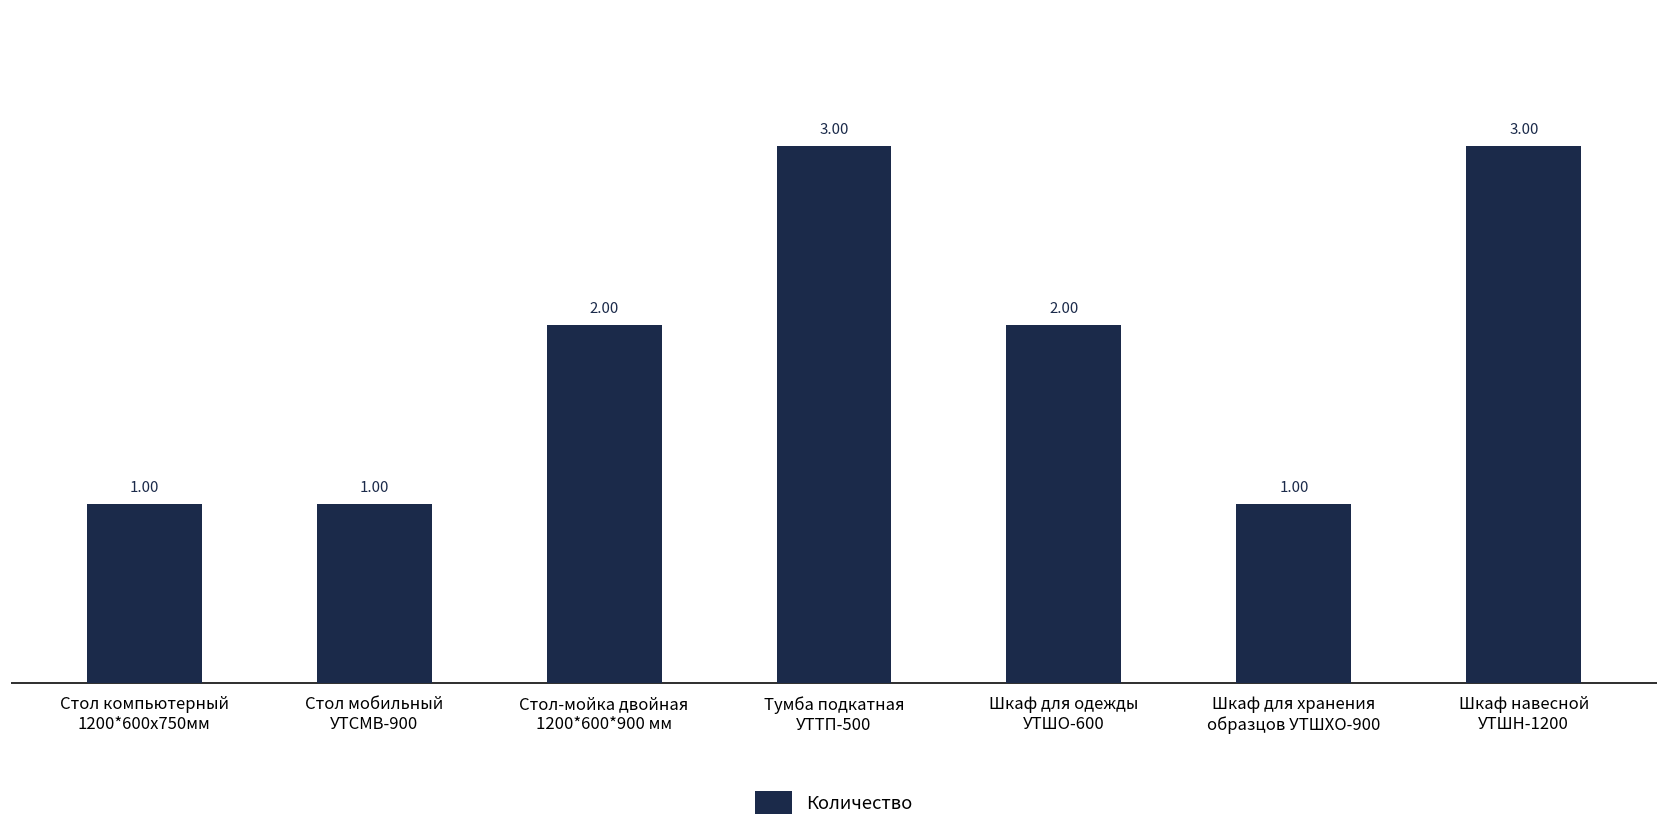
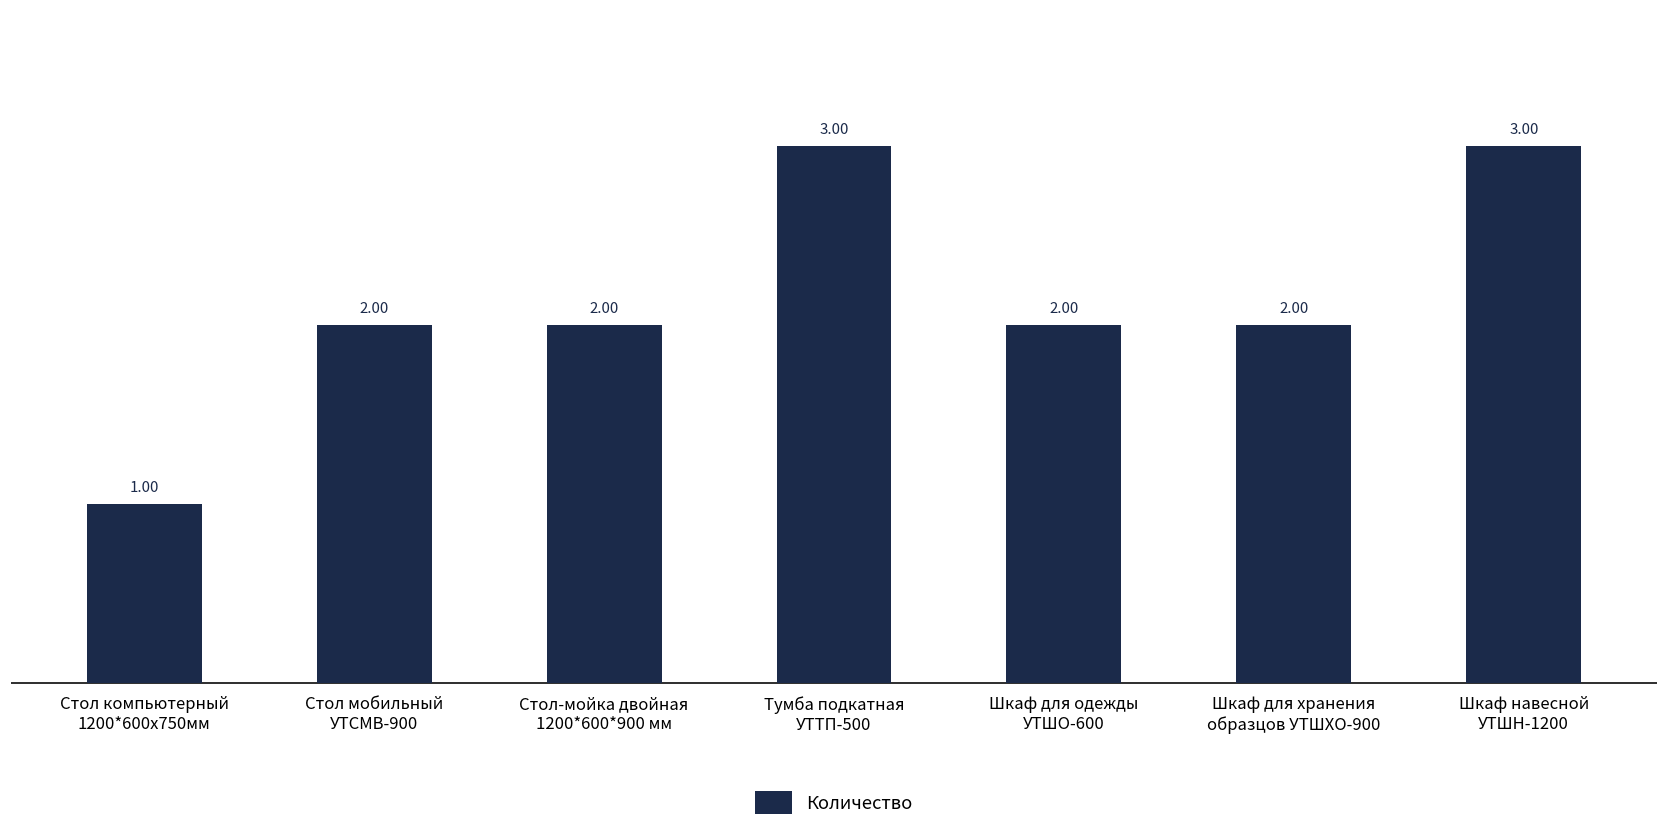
  {
    "Стол компьютерный 1200*600х750мм": 1.00,
-   "Стол мобильный УТСМВ-900": 1.00,
+   "Стол мобильный УТСМВ-900": 2.00,
    "Стол-мойка двойная 1200*600*900 мм": 2.00,
    "Тумба подкатная УТТП-500": 3.00,
    "Шкаф для одежды УТШО-600": 2.00,
-   "Шкаф для хранения образцов УТШХО-900": 1.00,
+   "Шкаф для хранения образцов УТШХО-900": 2.00,
    "Шкаф навесной УТШН-1200": 3.00
  }
